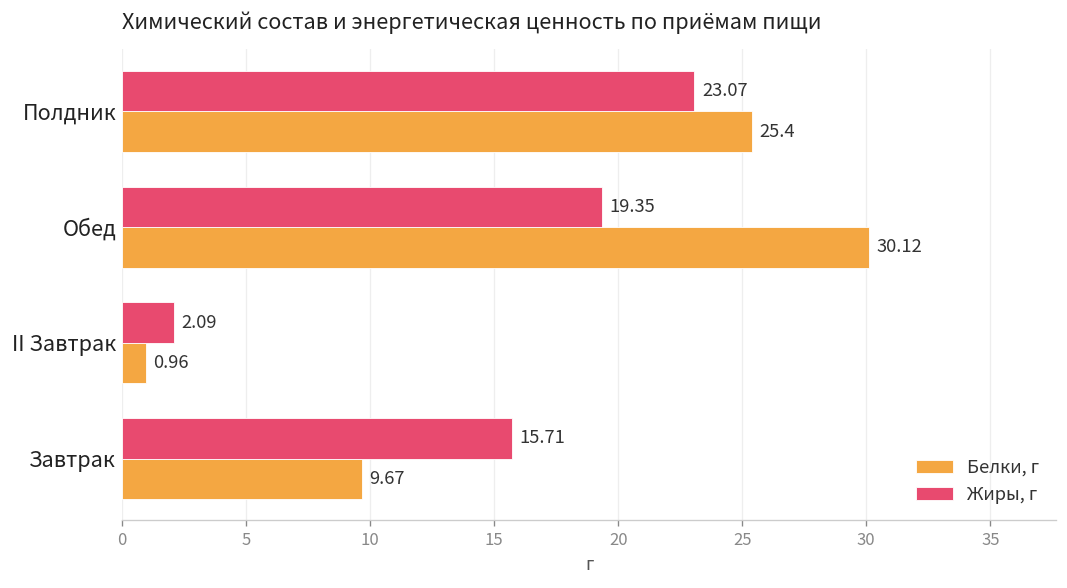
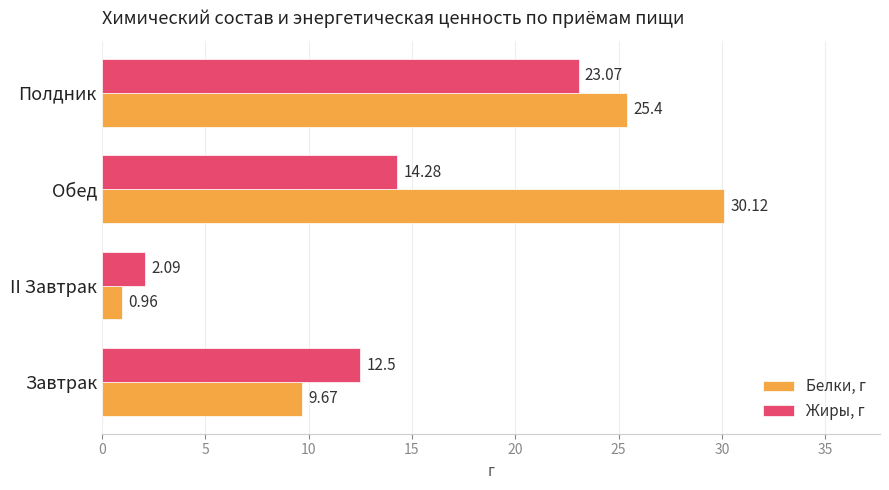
  {
    "Белки, г": {
      "Полдник": 25.4,
      "Обед": 30.12,
      "II Завтрак": 0.96,
      "Завтрак": 9.67
    },
    "Жиры, г": {
      "Полдник": 23.07,
-     "Обед": 19.35,
+     "Обед": 14.28,
      "II Завтрак": 2.09,
-     "Завтрак": 15.71
+     "Завтрак": 12.5
    }
  }
